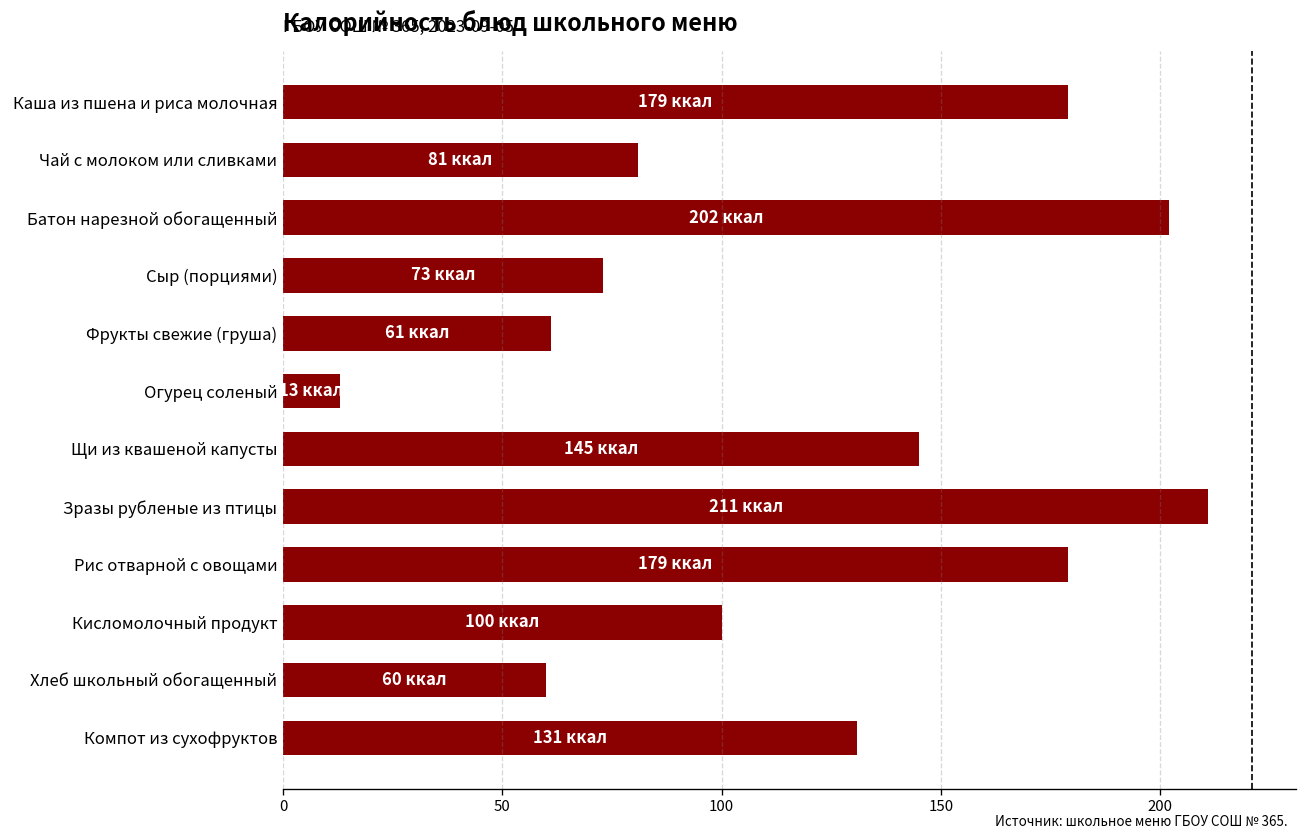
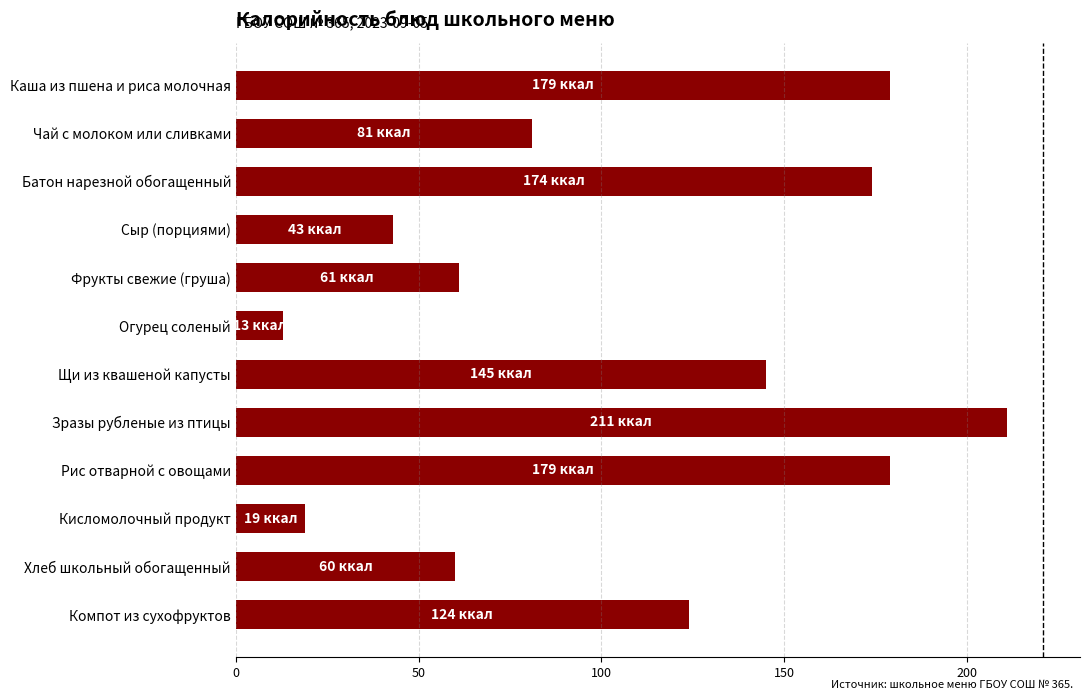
  {
    "Каша из пшена и риса молочная": 179,
    "Чай с молоком или сливками": 81,
-   "Батон нарезной обогащенный": 202,
-   "Сыр (порциями)": 73,
+   "Батон нарезной обогащенный": 174,
+   "Сыр (порциями)": 43,
    "Фрукты свежие (груша)": 61,
    "Огурец соленый": 13,
    "Щи из квашеной капусты": 145,
    "Зразы рубленые из птицы": 211,
    "Рис отварной с овощами": 179,
-   "Кисломолочный продукт": 100,
+   "Кисломолочный продукт": 19,
    "Хлеб школьный обогащенный": 60,
-   "Компот из сухофруктов": 131
+   "Компот из сухофруктов": 124
  }
